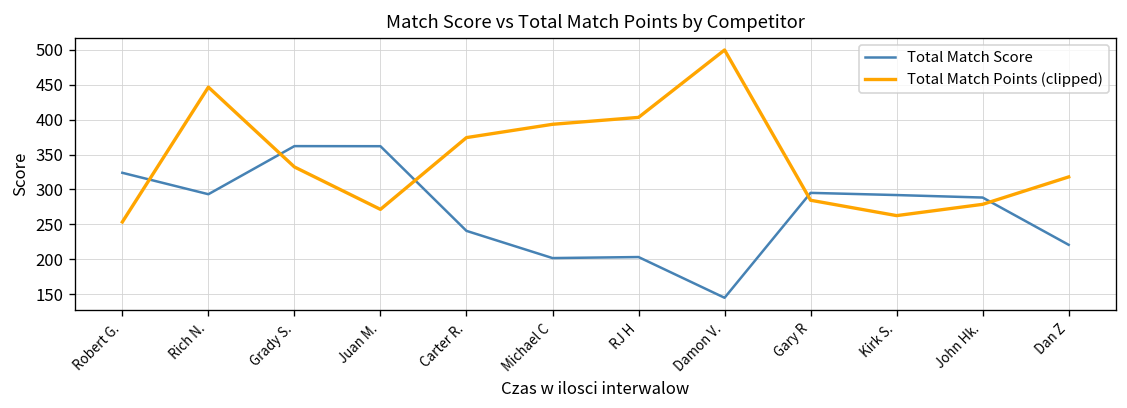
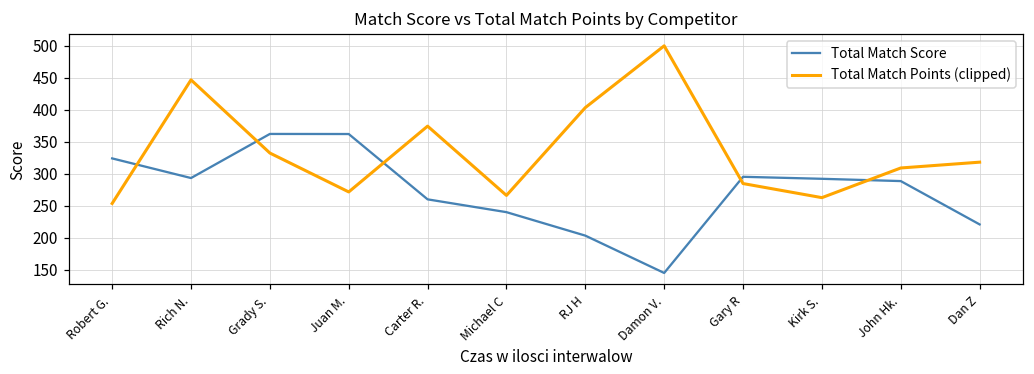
  {
    "Total Match Score": {
      "Robert G.": 320,
      "Rich N.": 290,
      "Grady S.": 360,
      "Juan M.": 360,
-     "Carter R.": 240,
-     "Michael C": 200,
+     "Carter R.": 260,
+     "Michael C": 240,
      "RJ H": 200,
      "Damon V.": 140,
      "Gary R": 300,
      "Kirk S.": 290,
      "John Hk.": 290,
      "Dan Z": 220
    },
    "Total Match Points (clipped)": {
      "Robert G.": 250,
      "Rich N.": 450,
      "Grady S.": 330,
      "Juan M.": 270,
      "Carter R.": 370,
-     "Michael C": 390,
+     "Michael C": 270,
      "RJ H": 400,
      "Damon V.": 500,
      "Gary R": 280,
      "Kirk S.": 260,
-     "John Hk.": 280,
+     "John Hk.": 310,
      "Dan Z": 320
    }
  }
